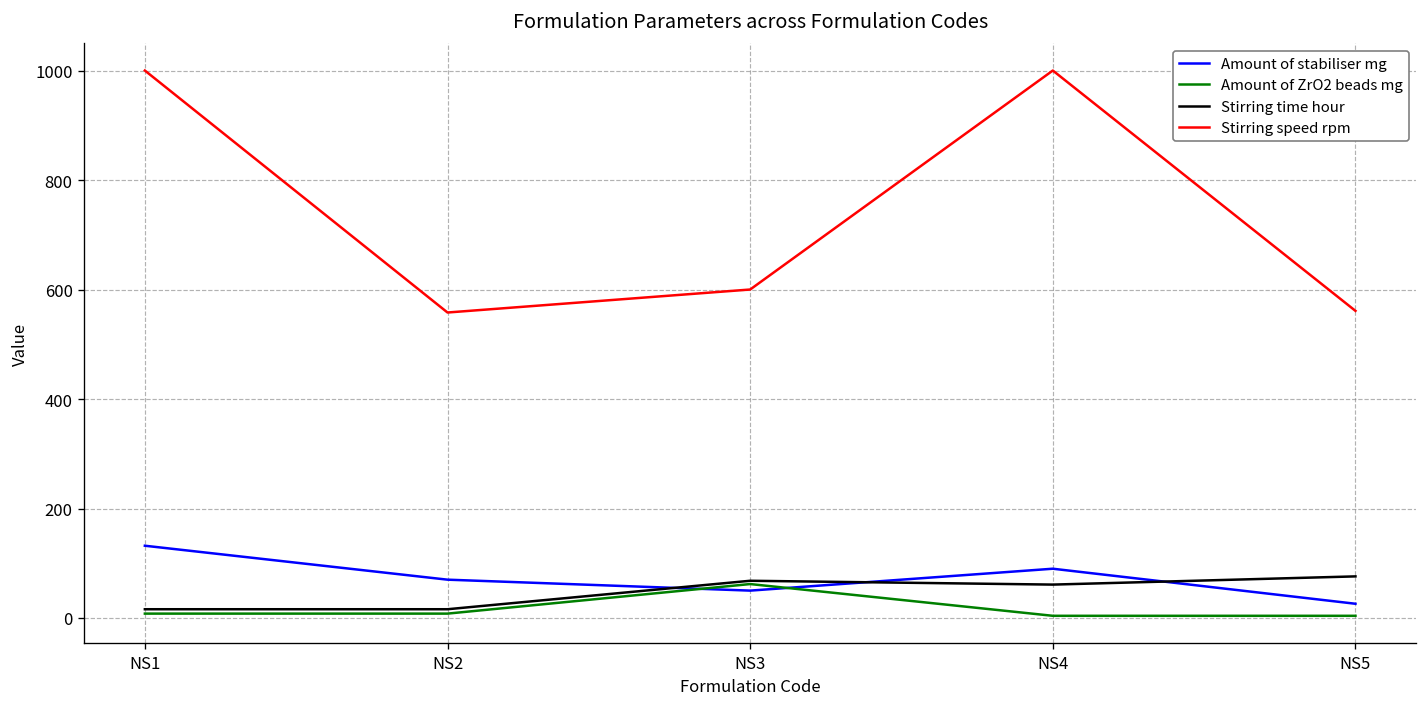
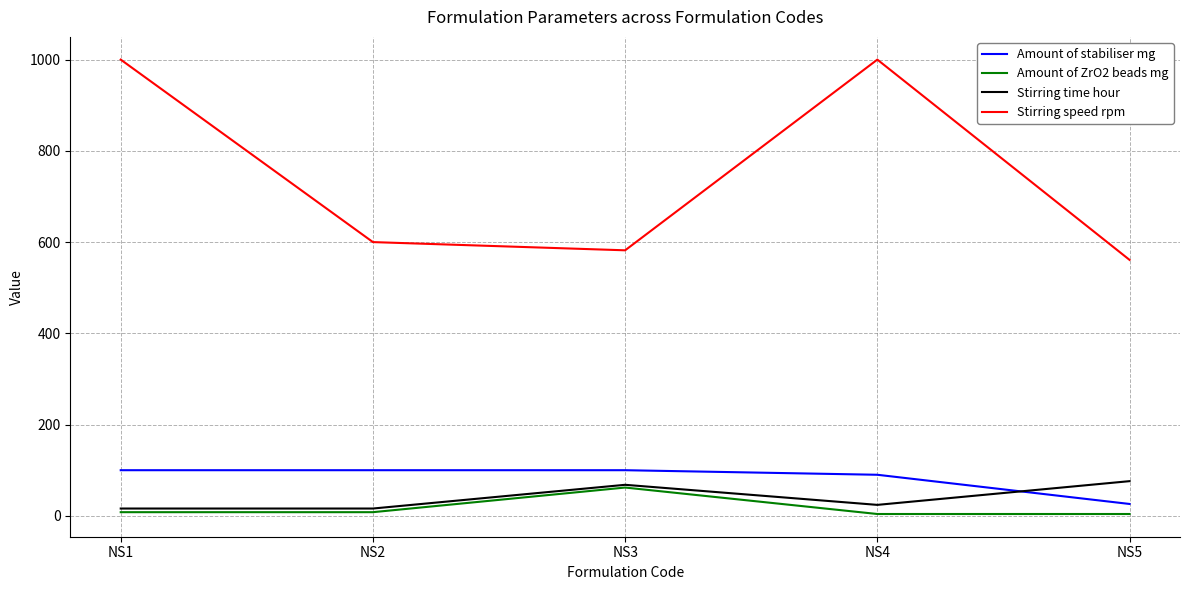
  {
    "Amount of stabiliser mg": {
-     "NS1": 130,
-     "NS2": 70,
-     "NS3": 50,
+     "NS1": 100,
+     "NS2": 100,
+     "NS3": 100,
      "NS4": 90,
      "NS5": 30
    },
    "Amount of ZrO2 beads mg": {
      "NS1": 10,
      "NS2": 10,
      "NS3": 60,
      "NS4": 0,
      "NS5": 0
    },
    "Stirring time hour": {
      "NS1": 20,
      "NS2": 20,
      "NS3": 70,
-     "NS4": 60,
+     "NS4": 20,
      "NS5": 80
    },
    "Stirring speed rpm": {
      "NS1": 1000,
-     "NS2": 560,
-     "NS3": 600,
+     "NS2": 600,
+     "NS3": 580,
      "NS4": 1000,
      "NS5": 560
    }
  }
